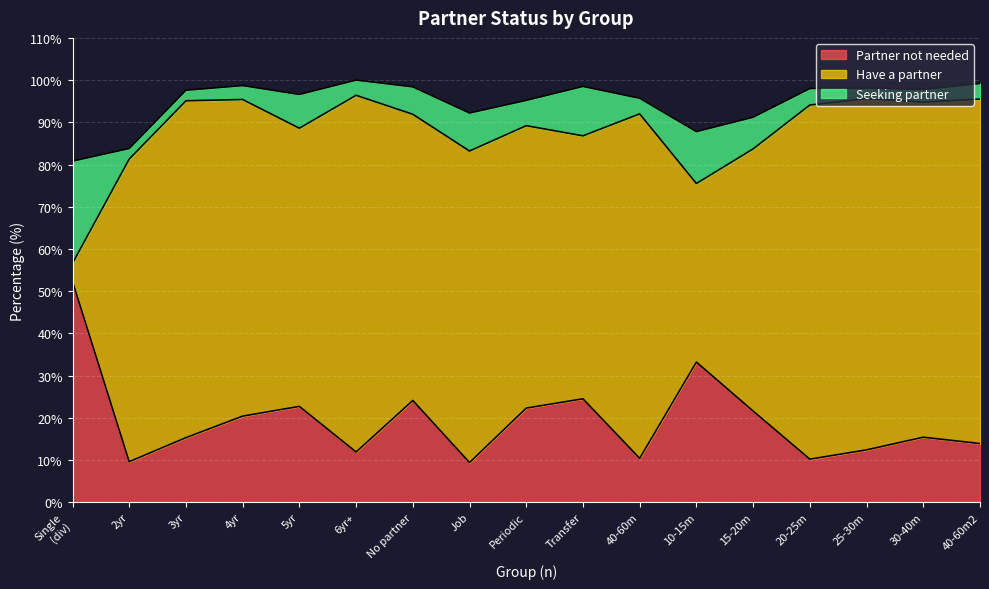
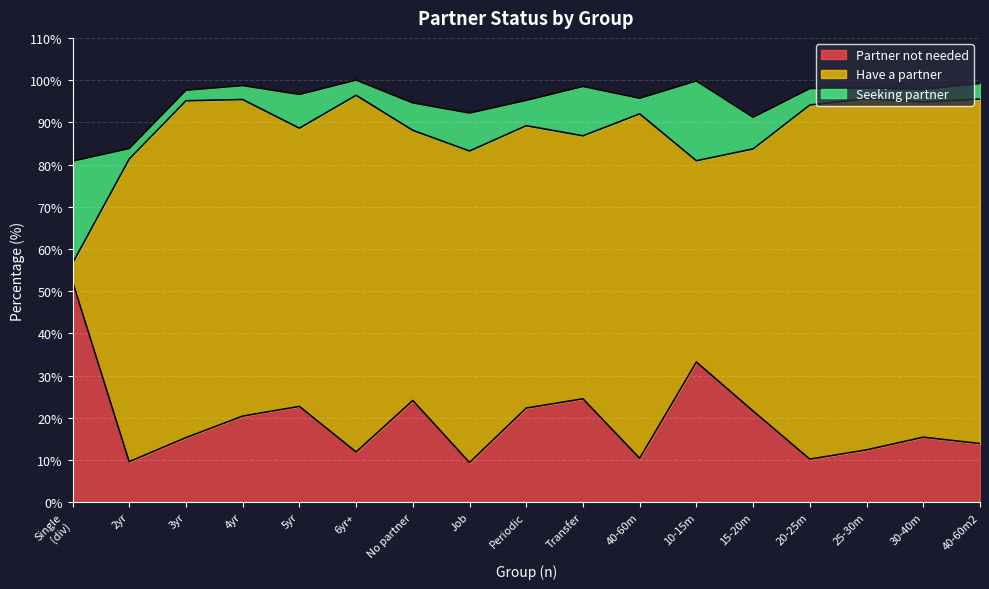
  {
    "Partner not needed": {
      "Single (div)": "52%",
      "2yr": "10%",
      "3yr": "15%",
      "4yr": "20%",
      "5yr": "23%",
      "6yr+": "12%",
      "No partner": "24%",
      "Job": "9%",
      "Periodic": "22%",
      "Transfer": "25%",
      "40-60m": "10%",
      "10-15m": "33%",
      "15-20m": "22%",
      "20-25m": "10%",
      "25-30m": "12%",
      "30-40m": "15%",
      "40-60m2": "14%"
    },
    "Have a partner": {
      "Single (div)": "4%",
      "2yr": "72%",
      "3yr": "80%",
      "4yr": "75%",
      "5yr": "66%",
      "6yr+": "85%",
-     "No partner": "68%",
+     "No partner": "64%",
      "Job": "74%",
      "Periodic": "67%",
      "Transfer": "62%",
      "40-60m": "82%",
-     "10-15m": "42%",
+     "10-15m": "48%",
      "15-20m": "62%",
      "20-25m": "84%",
      "40-60m2": "82%"
    },
    "Seeking partner": {
      "Single (div)": "24%",
      "2yr": "3%",
      "3yr": "3%",
      "4yr": "3%",
      "5yr": "8%",
      "6yr+": "4%",
      "No partner": "7%",
      "Job": "9%",
      "Periodic": "6%",
      "Transfer": "12%",
      "40-60m": "4%",
-     "10-15m": "12%",
+     "10-15m": "19%",
      "15-20m": "8%",
      "20-25m": "4%",
      "40-60m2": "4%"
    }
  }
